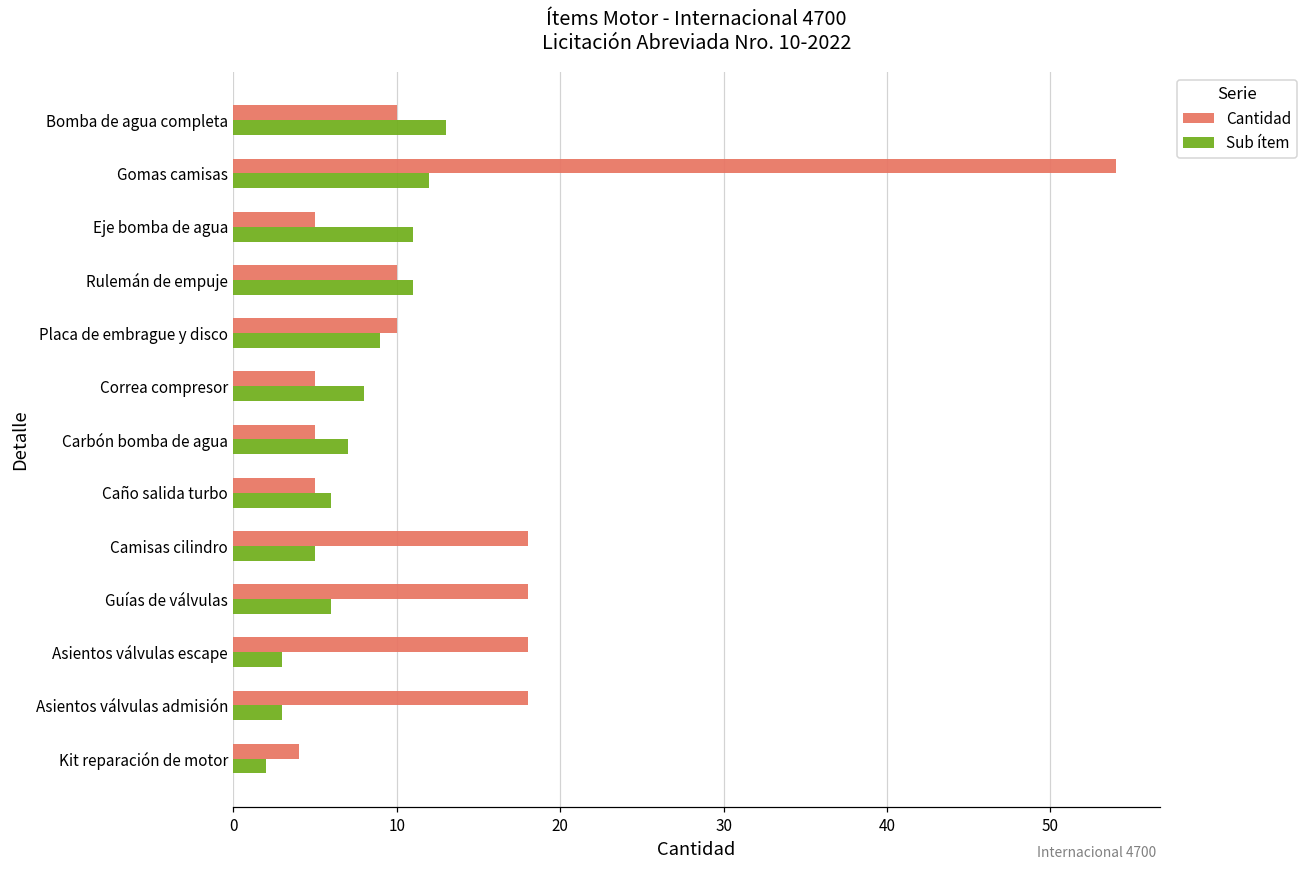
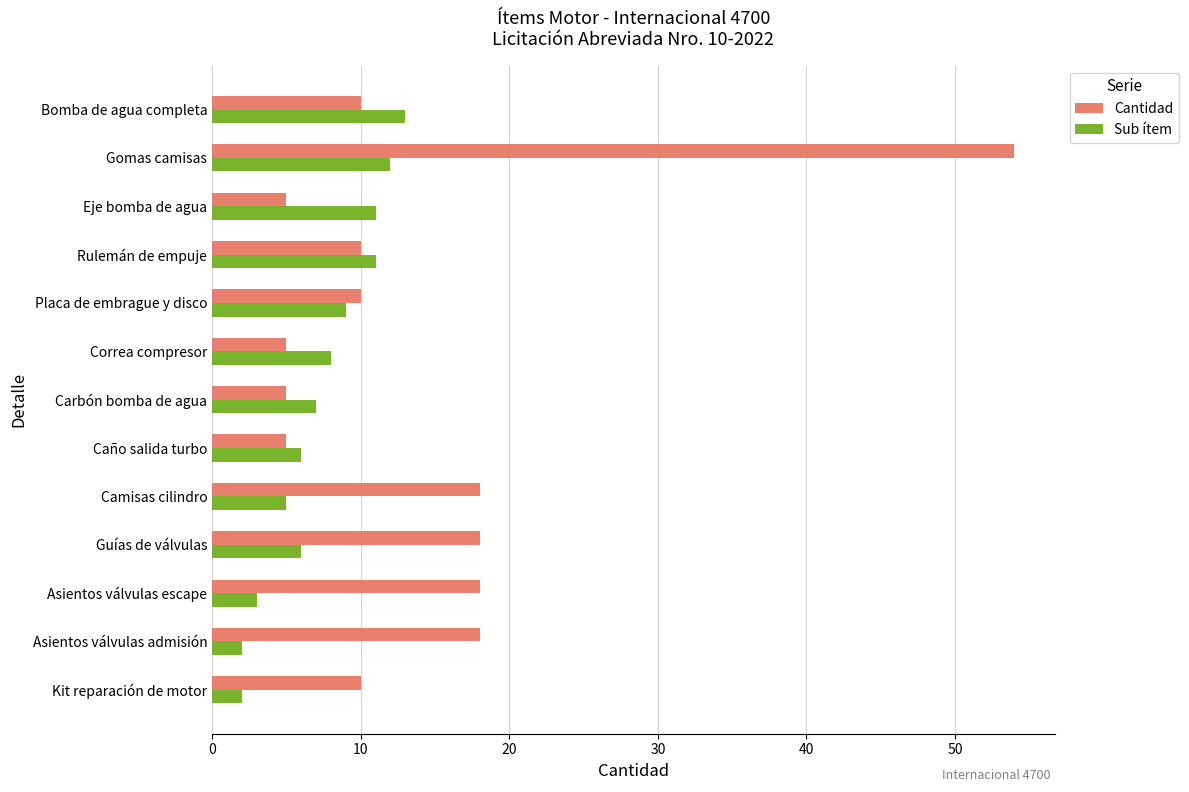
  {
    "Cantidad": {
      "Bomba de agua completa": 10,
      "Gomas camisas": 54,
      "Eje bomba de agua": 5,
      "Rulemán de empuje": 10,
      "Placa de embrague y disco": 10,
      "Correa compresor": 5,
      "Carbón bomba de agua": 5,
      "Caño salida turbo": 5,
      "Camisas cilindro": 18,
      "Guías de válvulas": 18,
      "Asientos válvulas escape": 18,
      "Asientos válvulas admisión": 18,
-     "Kit reparación de motor": 4
+     "Kit reparación de motor": 10
    },
    "Sub ítem": {
      "Bomba de agua completa": 13,
      "Gomas camisas": 12,
      "Eje bomba de agua": 11,
      "Rulemán de empuje": 11,
      "Placa de embrague y disco": 9,
      "Correa compresor": 8,
      "Carbón bomba de agua": 7,
      "Caño salida turbo": 6,
      "Camisas cilindro": 5,
      "Guías de válvulas": 6,
      "Asientos válvulas escape": 3,
-     "Asientos válvulas admisión": 3,
+     "Asientos válvulas admisión": 2,
      "Kit reparación de motor": 2
    }
  }
